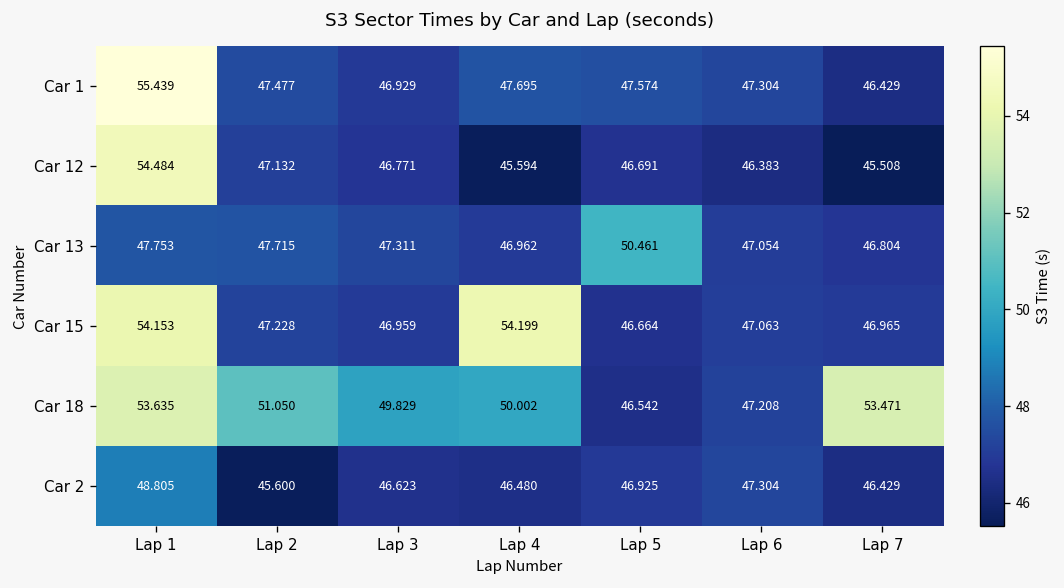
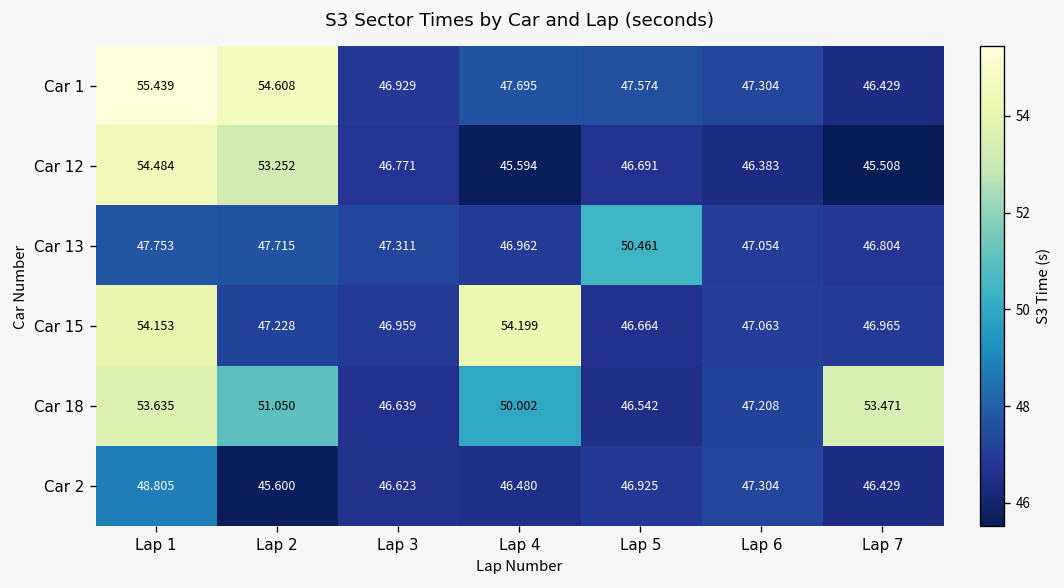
  {
    "Car 1": {
      "Lap 1": 55.439,
-     "Lap 2": 47.477,
+     "Lap 2": 54.608,
      "Lap 3": 46.929,
      "Lap 4": 47.695,
      "Lap 5": 47.574,
      "Lap 6": 47.304,
      "Lap 7": 46.429
    },
    "Car 12": {
      "Lap 1": 54.484,
-     "Lap 2": 47.132,
+     "Lap 2": 53.252,
      "Lap 3": 46.771,
      "Lap 4": 45.594,
      "Lap 5": 46.691,
      "Lap 6": 46.383,
      "Lap 7": 45.508
    },
    "Car 13": {
      "Lap 1": 47.753,
      "Lap 2": 47.715,
      "Lap 3": 47.311,
      "Lap 4": 46.962,
      "Lap 5": 50.461,
      "Lap 6": 47.054,
      "Lap 7": 46.804
    },
    "Car 15": {
      "Lap 1": 54.153,
      "Lap 2": 47.228,
      "Lap 3": 46.959,
      "Lap 4": 54.199,
      "Lap 5": 46.664,
      "Lap 6": 47.063,
      "Lap 7": 46.965
    },
    "Car 18": {
      "Lap 1": 53.635,
      "Lap 2": 51.050,
-     "Lap 3": 49.829,
+     "Lap 3": 46.639,
      "Lap 4": 50.002,
      "Lap 5": 46.542,
      "Lap 6": 47.208,
      "Lap 7": 53.471
    },
    "Car 2": {
      "Lap 1": 48.805,
      "Lap 2": 45.600,
      "Lap 3": 46.623,
      "Lap 4": 46.480,
      "Lap 5": 46.925,
      "Lap 6": 47.304,
      "Lap 7": 46.429
    }
  }
